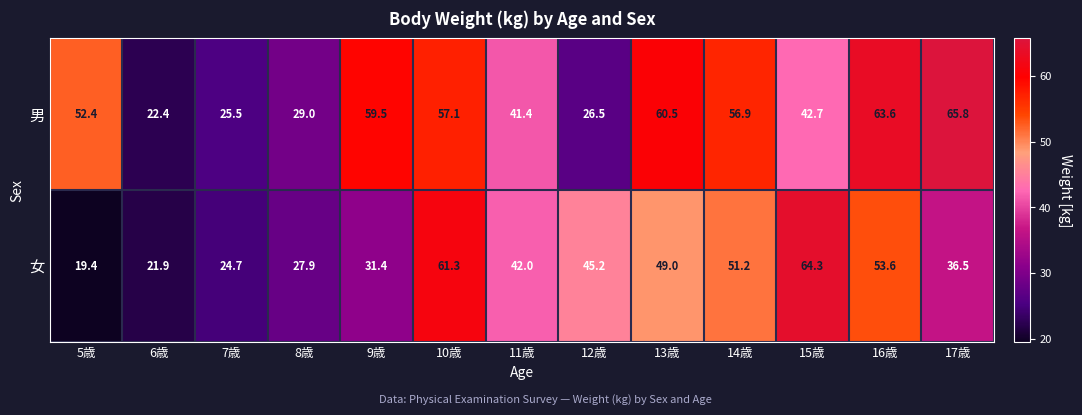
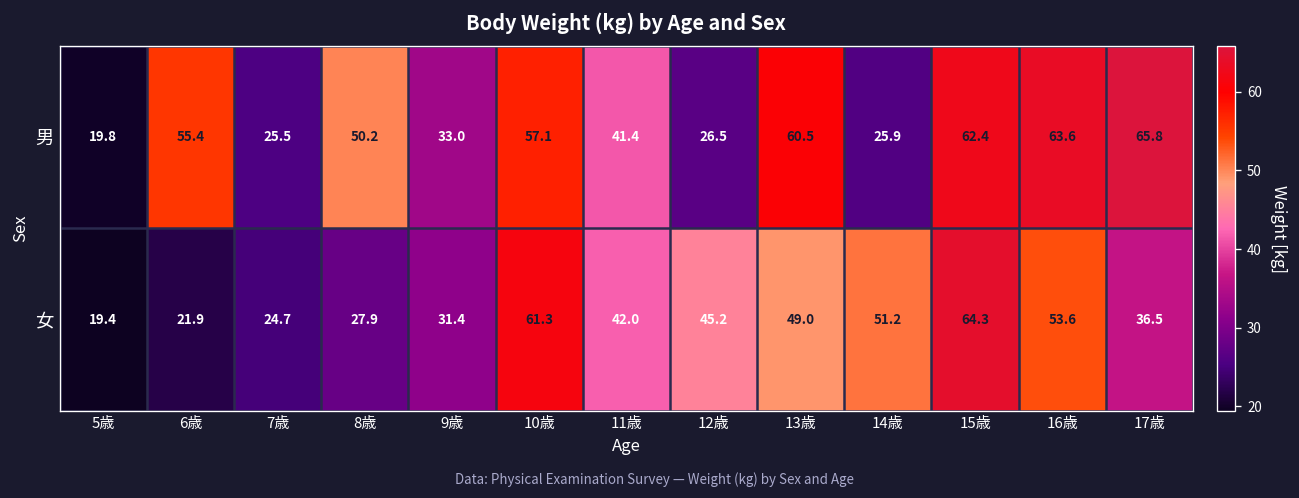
  {
    "男": {
-     "5歳": 52.4,
-     "6歳": 22.4,
+     "5歳": 19.8,
+     "6歳": 55.4,
      "7歳": 25.5,
-     "8歳": 29.0,
-     "9歳": 59.5,
+     "8歳": 50.2,
+     "9歳": 33.0,
      "10歳": 57.1,
      "11歳": 41.4,
      "12歳": 26.5,
      "13歳": 60.5,
-     "14歳": 56.9,
-     "15歳": 42.7,
+     "14歳": 25.9,
+     "15歳": 62.4,
      "16歳": 63.6,
      "17歳": 65.8
    },
    "女": {
      "5歳": 19.4,
      "6歳": 21.9,
      "7歳": 24.7,
      "8歳": 27.9,
      "9歳": 31.4,
      "10歳": 61.3,
      "11歳": 42.0,
      "12歳": 45.2,
      "13歳": 49.0,
      "14歳": 51.2,
      "15歳": 64.3,
      "16歳": 53.6,
      "17歳": 36.5
    }
  }
